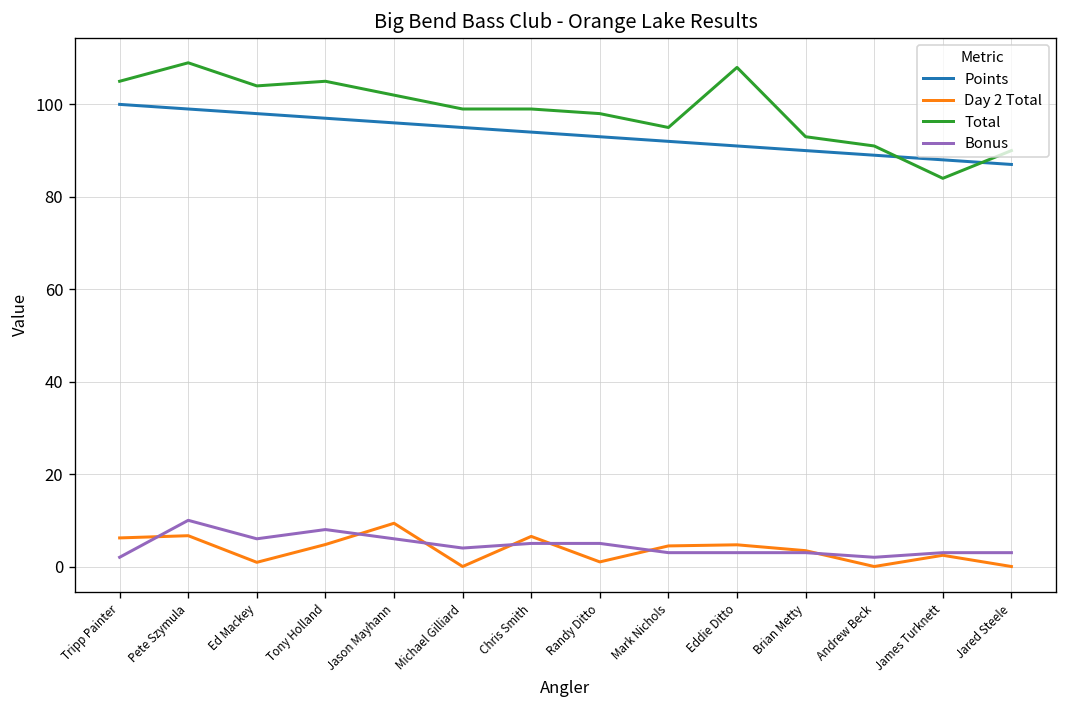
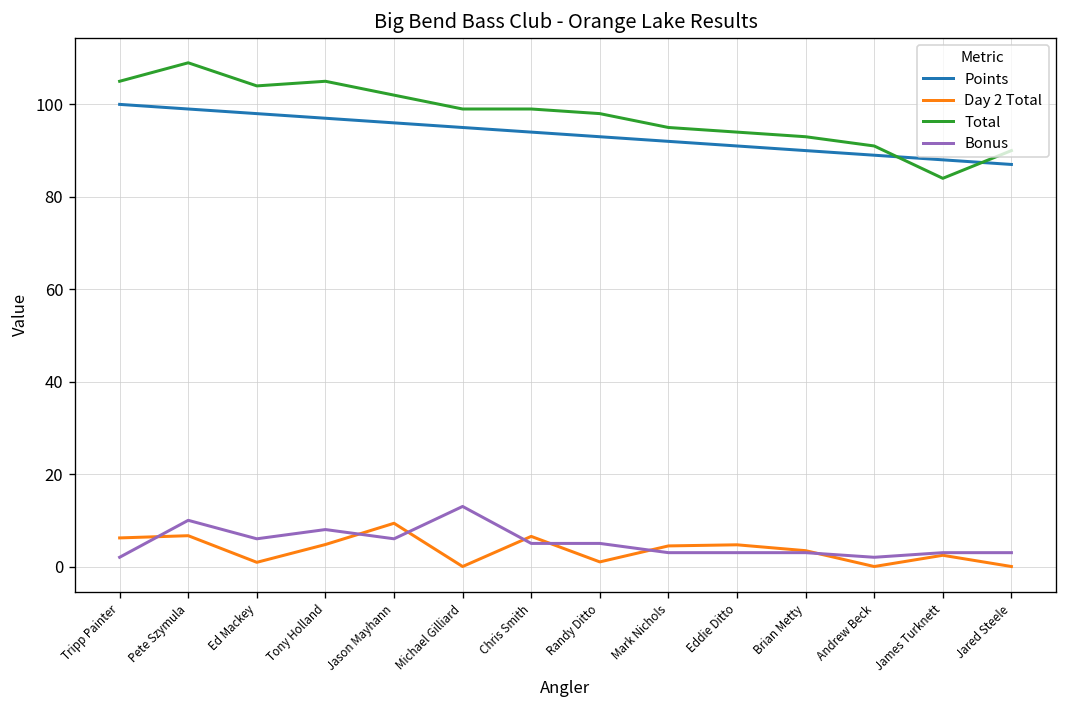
  {
    "Points": {
      "Tripp Painter": 100,
      "Pete Szymula": 99,
      "Ed Mackey": 98,
      "Tony Holland": 97,
      "Jason Mayhann": 96,
      "Michael Gilliard": 95,
      "Chris Smith": 94,
      "Randy Ditto": 93,
      "Mark Nichols": 92,
      "Eddie Ditto": 91,
      "Brian Metty": 90,
      "Andrew Beck": 89
    },
    "Day 2 Total": {
      "Tripp Painter": 6,
      "Pete Szymula": 7,
      "Ed Mackey": 1,
      "Tony Holland": 5,
      "Jason Mayhann": 9,
      "Michael Gilliard": 0,
      "Chris Smith": 7,
      "Randy Ditto": 1,
      "Mark Nichols": 4,
      "Eddie Ditto": 5,
      "Andrew Beck": 0,
      "Jared Steele": 0
    },
    "Total": {
      "Tripp Painter": 105,
      "Pete Szymula": 109,
      "Ed Mackey": 104,
      "Tony Holland": 105,
      "Jason Mayhann": 102,
      "Michael Gilliard": 99,
      "Chris Smith": 99,
      "Randy Ditto": 98,
      "Mark Nichols": 95,
-     "Eddie Ditto": 108,
+     "Eddie Ditto": 94,
      "Brian Metty": 93,
      "Andrew Beck": 91,
      "James Turknett": 84
    },
    "Bonus": {
      "Tripp Painter": 2,
      "Pete Szymula": 10,
      "Ed Mackey": 6,
      "Tony Holland": 8,
      "Jason Mayhann": 6,
-     "Michael Gilliard": 4,
+     "Michael Gilliard": 13,
      "Chris Smith": 5,
      "Randy Ditto": 5,
      "Mark Nichols": 3,
      "Eddie Ditto": 3,
      "Andrew Beck": 2,
      "Jared Steele": 3
    }
  }
